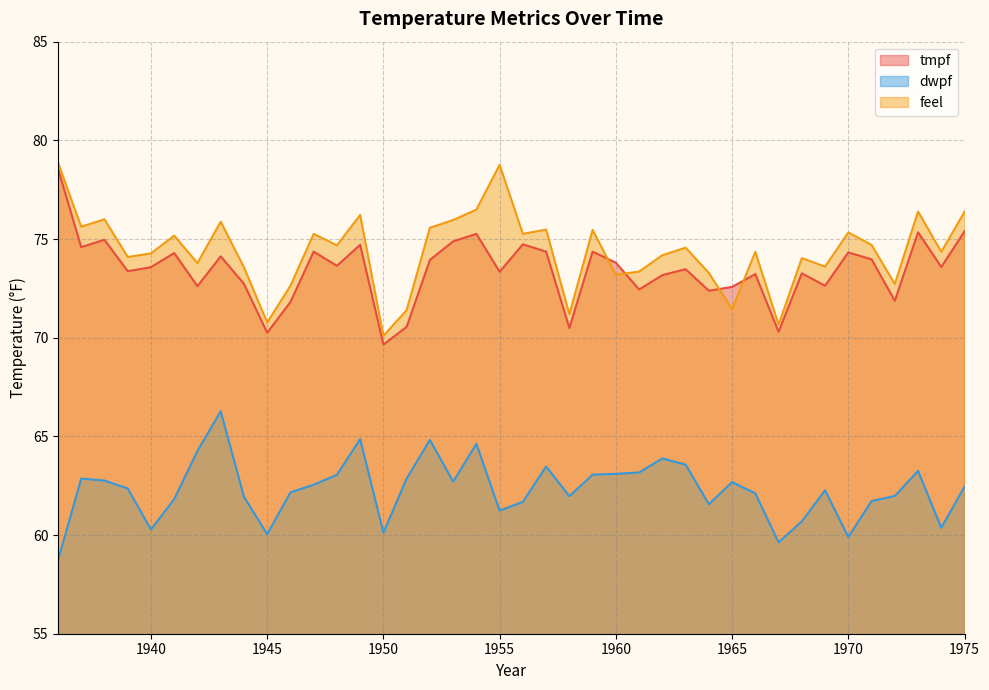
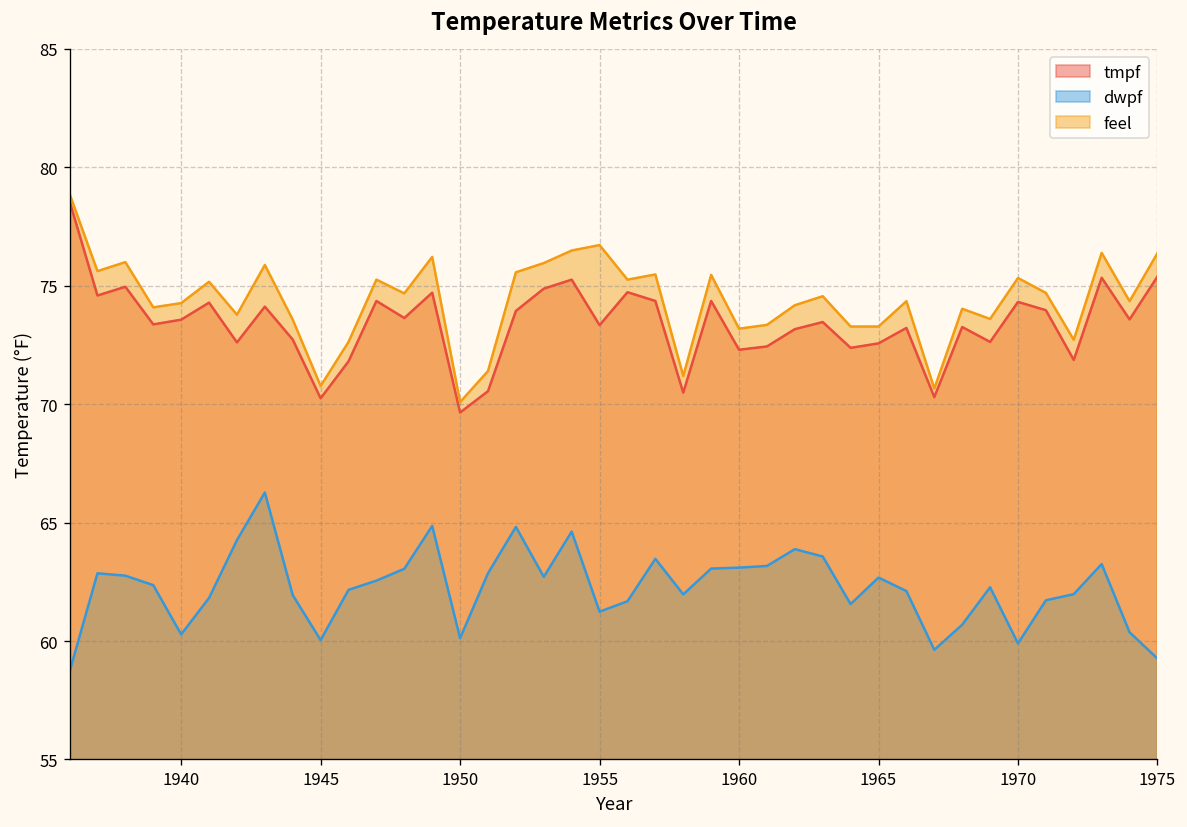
  {
    "tmpf": {
      "1940": 73.6,
      "1945": 70.3,
      "1950": 69.7,
      "1955": 73.3,
-     "1960": 73.8,
+     "1960": 72.3,
      "1965": 72.6,
      "1970": 74.3,
      "1975": 75.4
    },
    "dwpf": {
      "1940": 60.3,
      "1945": 60.0,
      "1950": 60.1,
      "1955": 61.2,
      "1960": 63.1,
      "1965": 62.7,
      "1970": 59.9,
-     "1975": 62.5
+     "1975": 59.3
    },
    "feel": {
      "1940": 74.3,
      "1945": 70.8,
      "1950": 70.1,
-     "1955": 78.8,
+     "1955": 76.7,
      "1960": 73.2,
-     "1965": 71.5,
+     "1965": 73.3,
      "1970": 75.3,
      "1975": 76.4
    }
  }
